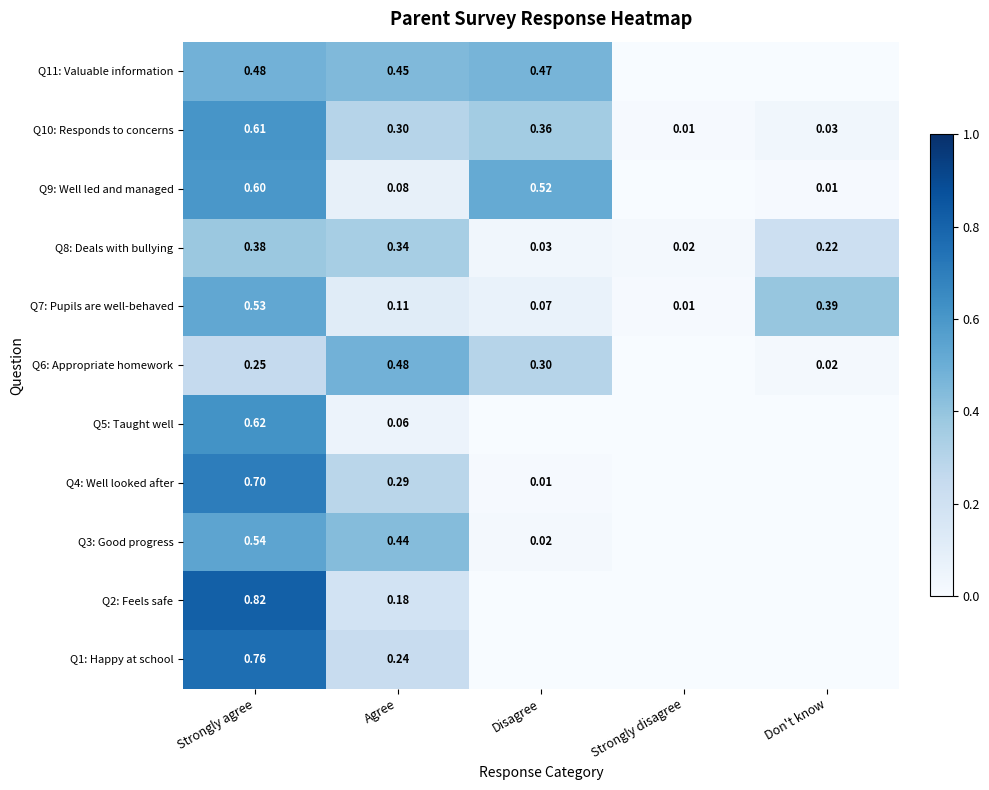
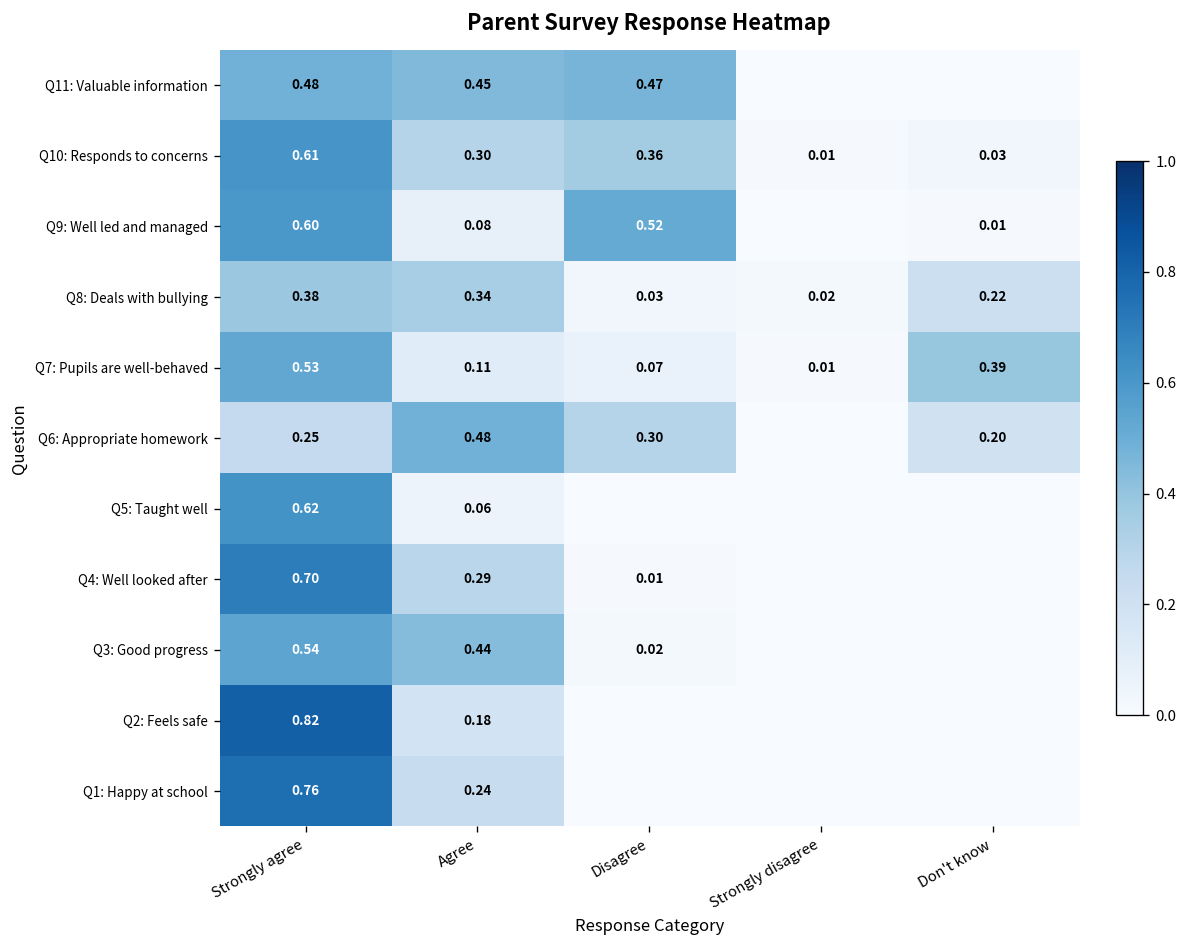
  {
    "Q11: Valuable information": {
      "Strongly agree": 0.48,
      "Agree": 0.45,
      "Disagree": 0.47
    },
    "Q10: Responds to concerns": {
      "Strongly agree": 0.61,
      "Agree": 0.30,
      "Disagree": 0.36,
      "Strongly disagree": 0.01,
      "Don't know": 0.03
    },
    "Q9: Well led and managed": {
      "Strongly agree": 0.60,
      "Agree": 0.08,
      "Disagree": 0.52,
      "Don't know": 0.01
    },
    "Q8: Deals with bullying": {
      "Strongly agree": 0.38,
      "Agree": 0.34,
      "Disagree": 0.03,
      "Strongly disagree": 0.02,
      "Don't know": 0.22
    },
    "Q7: Pupils are well-behaved": {
      "Strongly agree": 0.53,
      "Agree": 0.11,
      "Disagree": 0.07,
      "Strongly disagree": 0.01,
      "Don't know": 0.39
    },
    "Q6: Appropriate homework": {
      "Strongly agree": 0.25,
      "Agree": 0.48,
      "Disagree": 0.30,
-     "Don't know": 0.02
+     "Don't know": 0.20
    },
    "Q5: Taught well": {
      "Strongly agree": 0.62,
      "Agree": 0.06
    },
    "Q4: Well looked after": {
      "Strongly agree": 0.70,
      "Agree": 0.29,
      "Disagree": 0.01
    },
    "Q3: Good progress": {
      "Strongly agree": 0.54,
      "Agree": 0.44,
      "Disagree": 0.02
    },
    "Q2: Feels safe": {
      "Strongly agree": 0.82,
      "Agree": 0.18
    },
    "Q1: Happy at school": {
      "Strongly agree": 0.76,
      "Agree": 0.24
    }
  }
